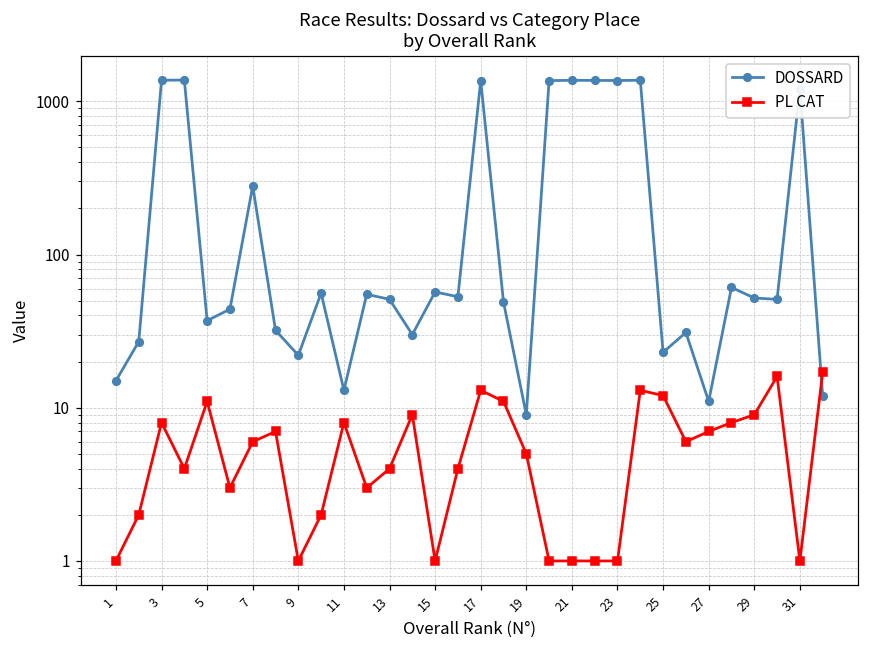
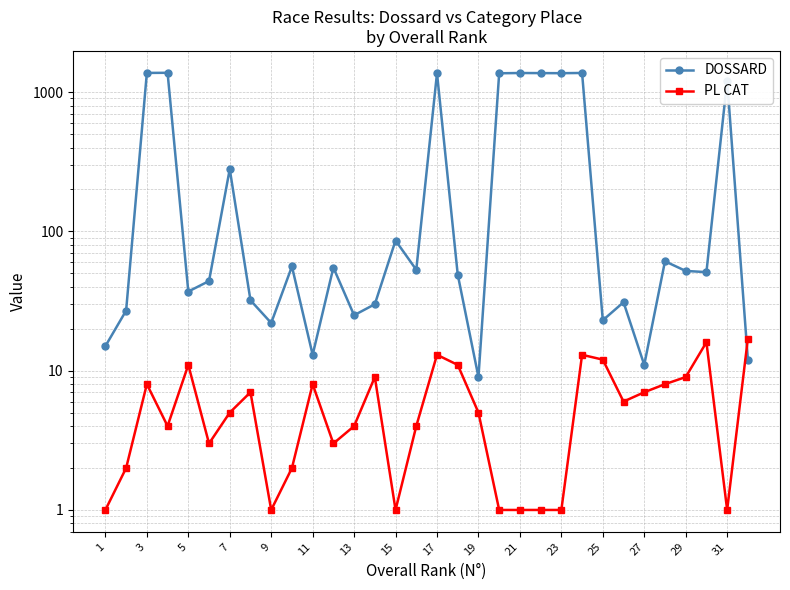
  {
    "DOSSARD": {
      "1": 15,
      "3": 1400,
      "5": 37,
      "7": 280,
      "9": 22,
      "11": 13,
-     "13": 51,
-     "15": 57,
+     "13": 25,
+     "15": 90,
      "17": 1400,
      "19": 9,
      "21": 1400,
      "23": 1400,
      "25": 23,
      "27": 11,
      "29": 52
    },
    "PL CAT": {
      "1": 1,
      "3": 8,
      "5": 11,
-     "7": 6,
+     "7": 5,
      "9": 1,
      "11": 8,
      "13": 4,
      "15": 1,
      "17": 13,
      "19": 5,
      "21": 1,
      "23": 1,
      "25": 12,
      "27": 7,
      "29": 9,
      "31": 1
    }
  }
